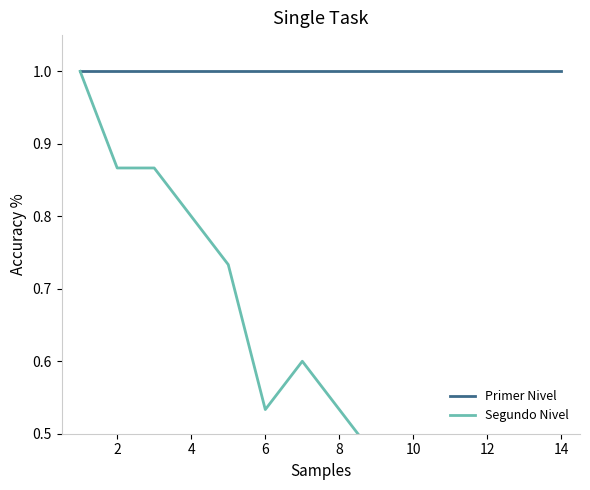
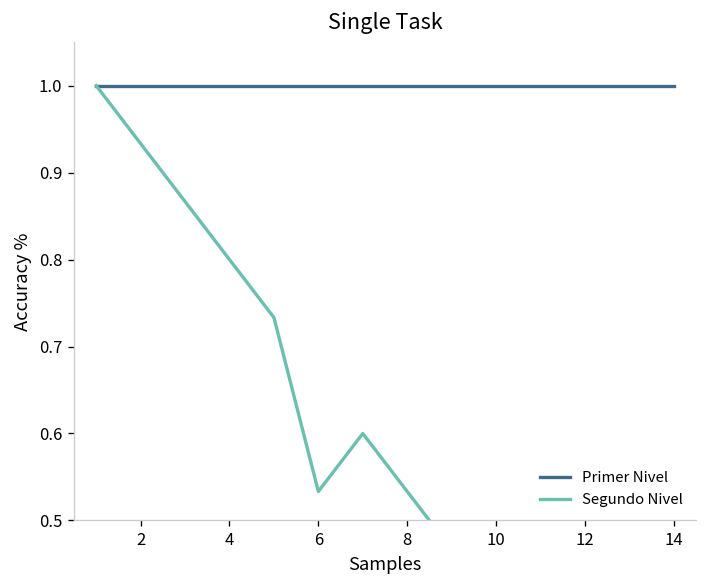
  {
    "Primer Nivel": {
      "2": 1.00,
      "4": 1.00,
      "6": 1.00,
      "8": 1.00,
      "10": 1.00,
      "12": 1.00,
      "14": 1.00
    },
    "Segundo Nivel": {
-     "2": 0.87,
+     "2": 0.93,
      "4": 0.80,
      "6": 0.53,
      "8": 0.53
    }
  }
